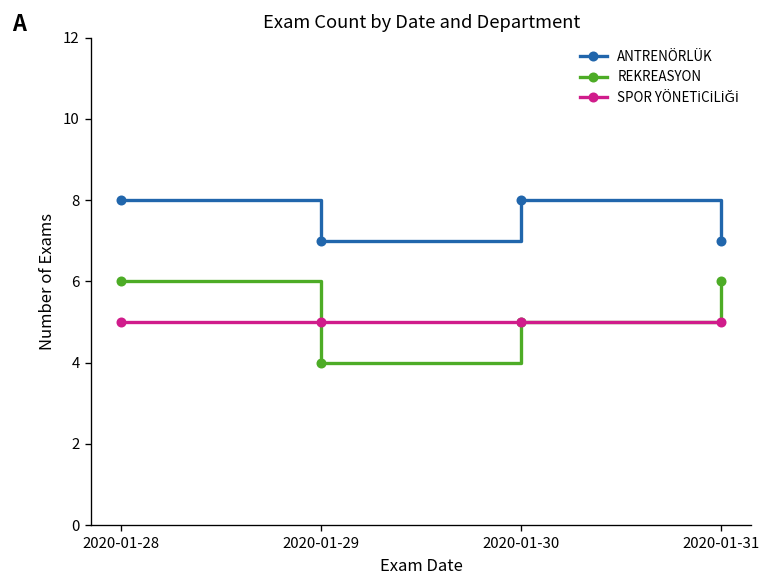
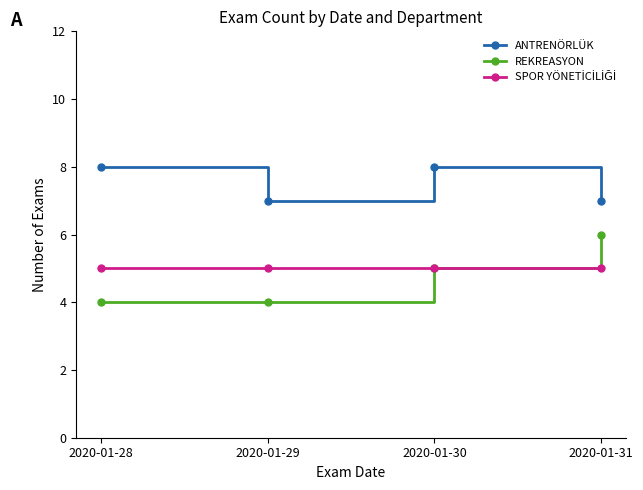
  {
    "ANTRENÖRLÜK": {
      "2020-01-28": 8,
      "2020-01-29": 7,
      "2020-01-30": 8,
      "2020-01-31": 7
    },
    "REKREASYON": {
-     "2020-01-28": 6,
+     "2020-01-28": 4,
      "2020-01-29": 4,
      "2020-01-31": 6
    },
    "SPOR YÖNETİCİLİĞİ": {
      "2020-01-28": 5,
      "2020-01-29": 5,
      "2020-01-31": 5
    }
  }
